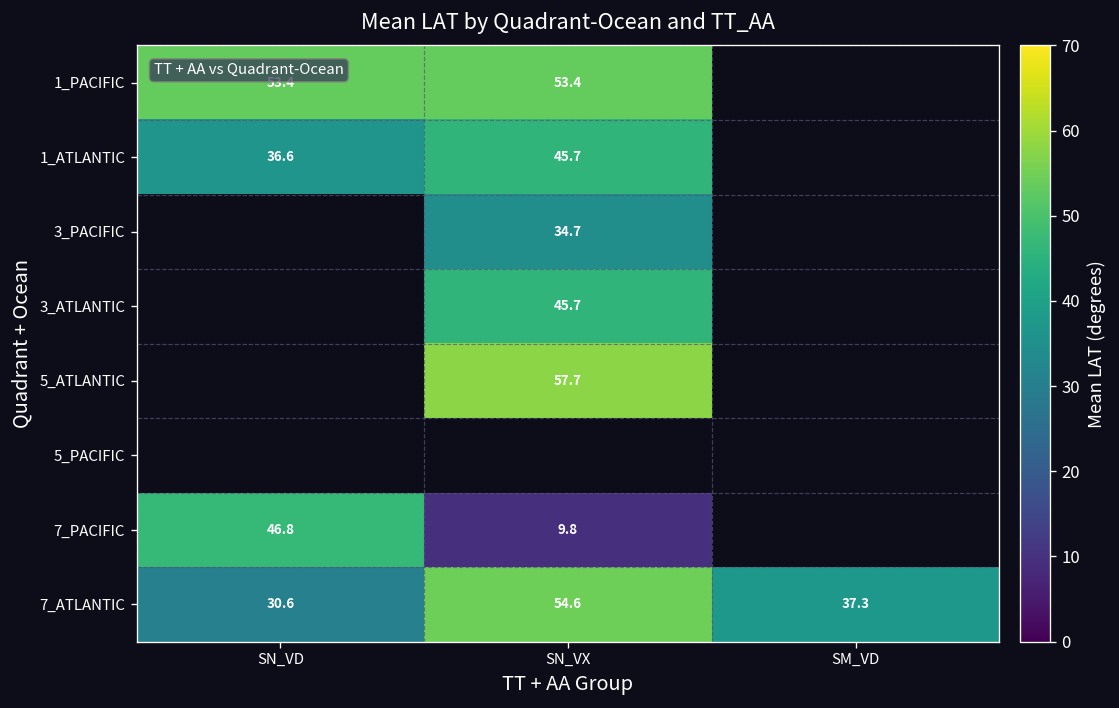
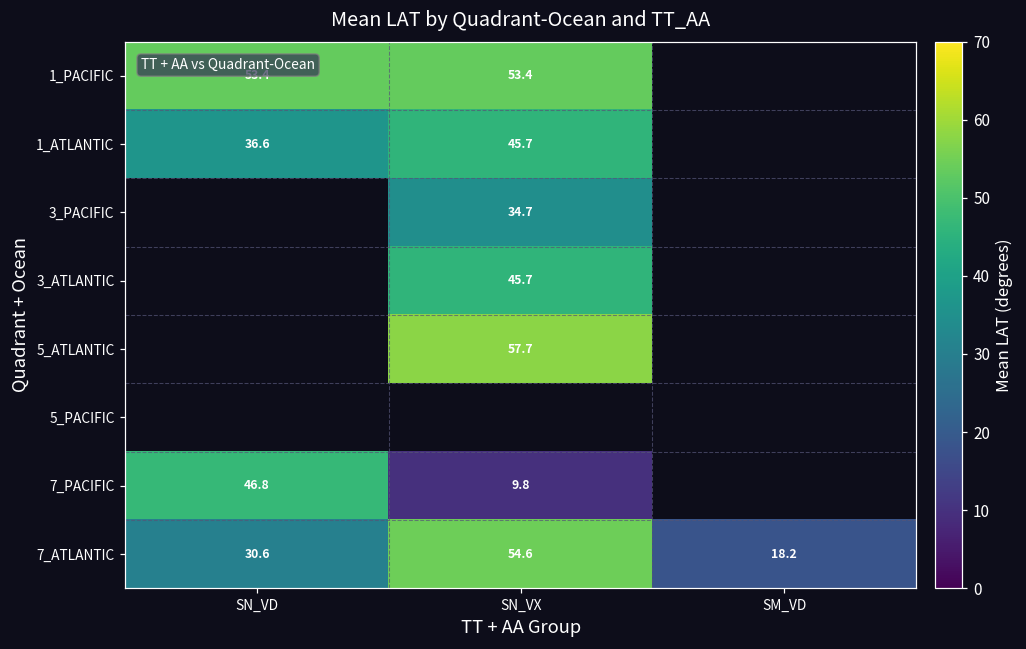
  {
    "1_PACIFIC": {
      "SN_VX": 53.4
    },
    "1_ATLANTIC": {
      "SN_VD": 36.6,
      "SN_VX": 45.7
    },
    "3_PACIFIC": {
      "SN_VX": 34.7
    },
    "3_ATLANTIC": {
      "SN_VX": 45.7
    },
    "5_ATLANTIC": {
      "SN_VX": 57.7
    },
    "7_PACIFIC": {
      "SN_VD": 46.8,
      "SN_VX": 9.8
    },
    "7_ATLANTIC": {
      "SN_VD": 30.6,
      "SN_VX": 54.6,
-     "SM_VD": 37.3
+     "SM_VD": 18.2
    }
  }
